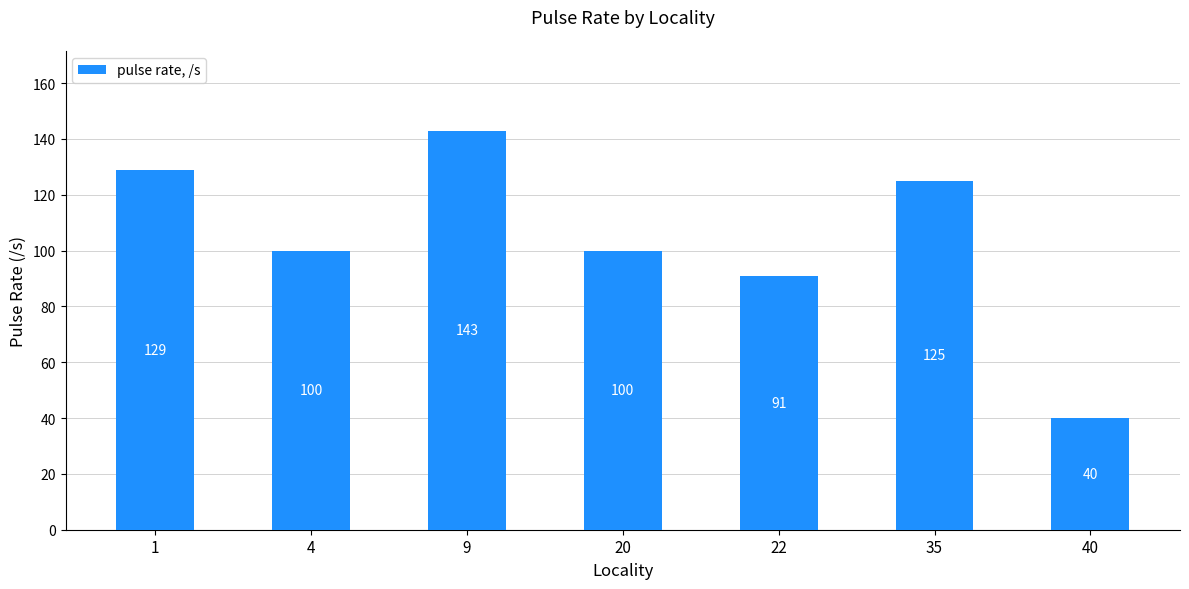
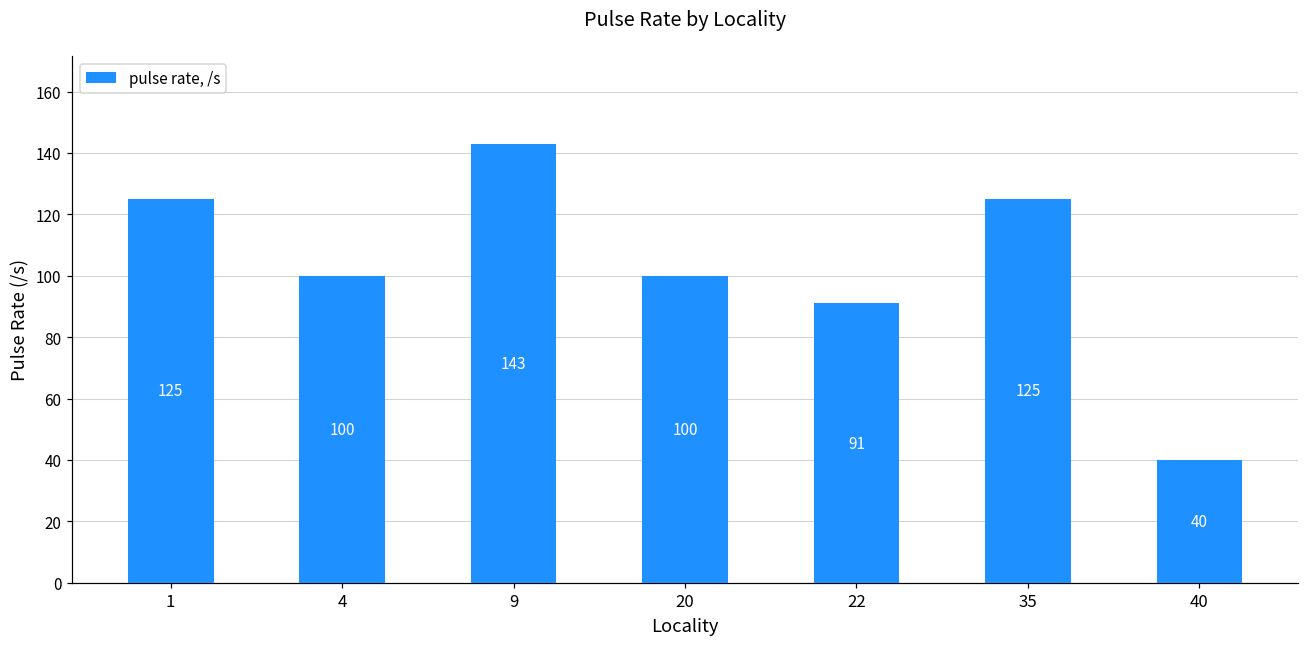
  {
-   "1": 129,
+   "1": 125,
    "4": 100,
    "9": 143,
    "20": 100,
    "22": 91,
    "35": 125,
    "40": 40
  }
